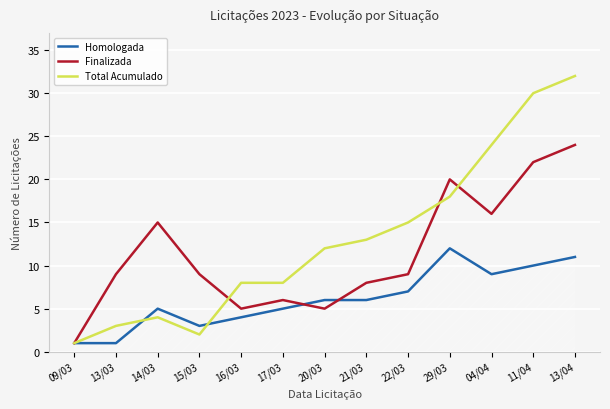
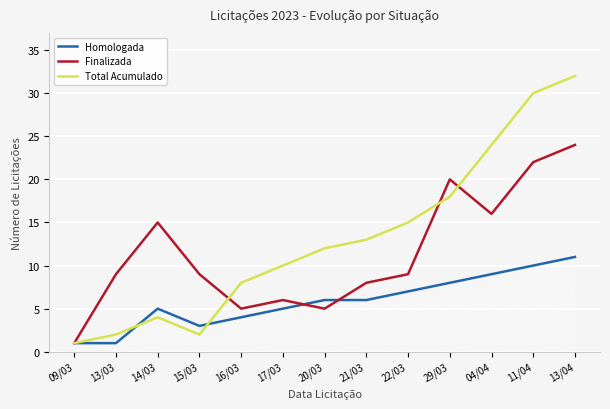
  {
    "Homologada": {
      "13/03": 1,
      "14/03": 5,
      "15/03": 3,
      "16/03": 4,
      "17/03": 5,
      "20/03": 6,
      "21/03": 6,
      "22/03": 7,
-     "29/03": 12,
+     "29/03": 8,
      "04/04": 9,
      "11/04": 10,
      "13/04": 11
    },
    "Finalizada": {
      "13/03": 9,
      "14/03": 15,
      "15/03": 9,
      "16/03": 5,
      "17/03": 6,
      "20/03": 5,
      "21/03": 8,
      "22/03": 9,
      "29/03": 20,
      "04/04": 16,
      "11/04": 22,
      "13/04": 24
    },
    "Total Acumulado": {
-     "13/03": 3,
+     "13/03": 2,
      "14/03": 4,
      "15/03": 2,
      "16/03": 8,
-     "17/03": 8,
+     "17/03": 10,
      "20/03": 12,
      "21/03": 13,
      "22/03": 15,
      "29/03": 18,
      "04/04": 24,
      "11/04": 30,
      "13/04": 32
    }
  }
